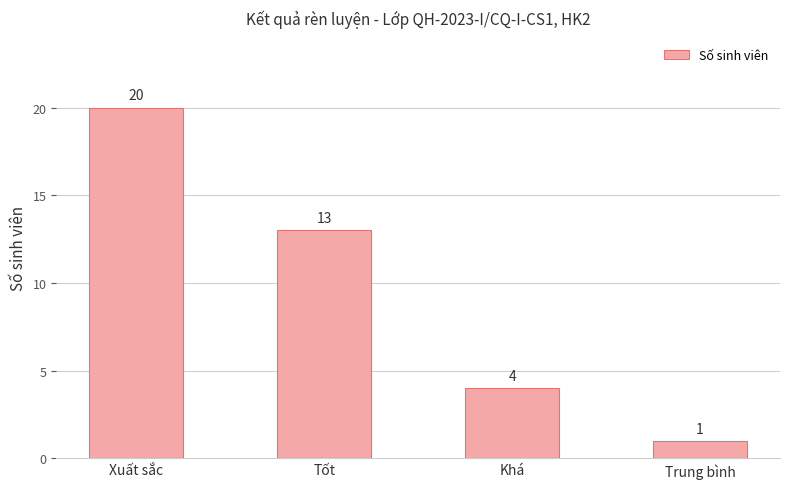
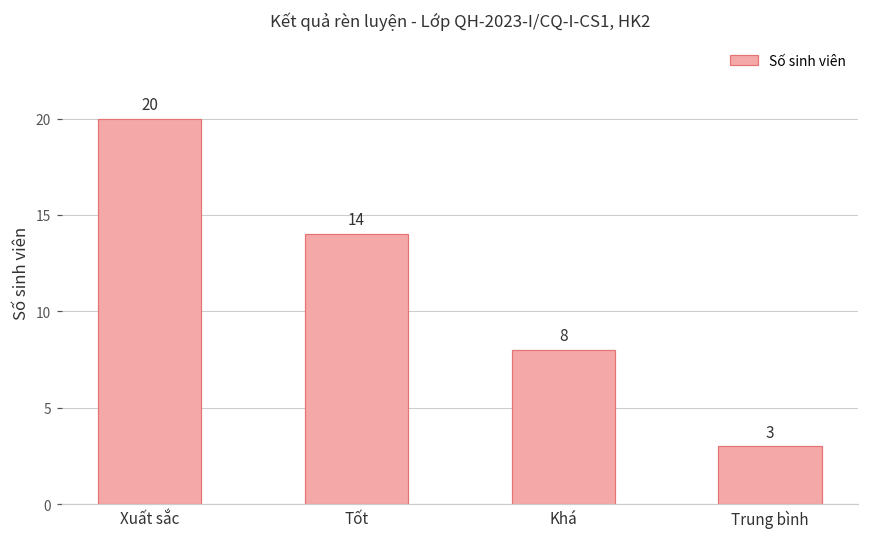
  {
    "Xuất sắc": 20,
-   "Tốt": 13,
-   "Khá": 4,
-   "Trung bình": 1
+   "Tốt": 14,
+   "Khá": 8,
+   "Trung bình": 3
  }
